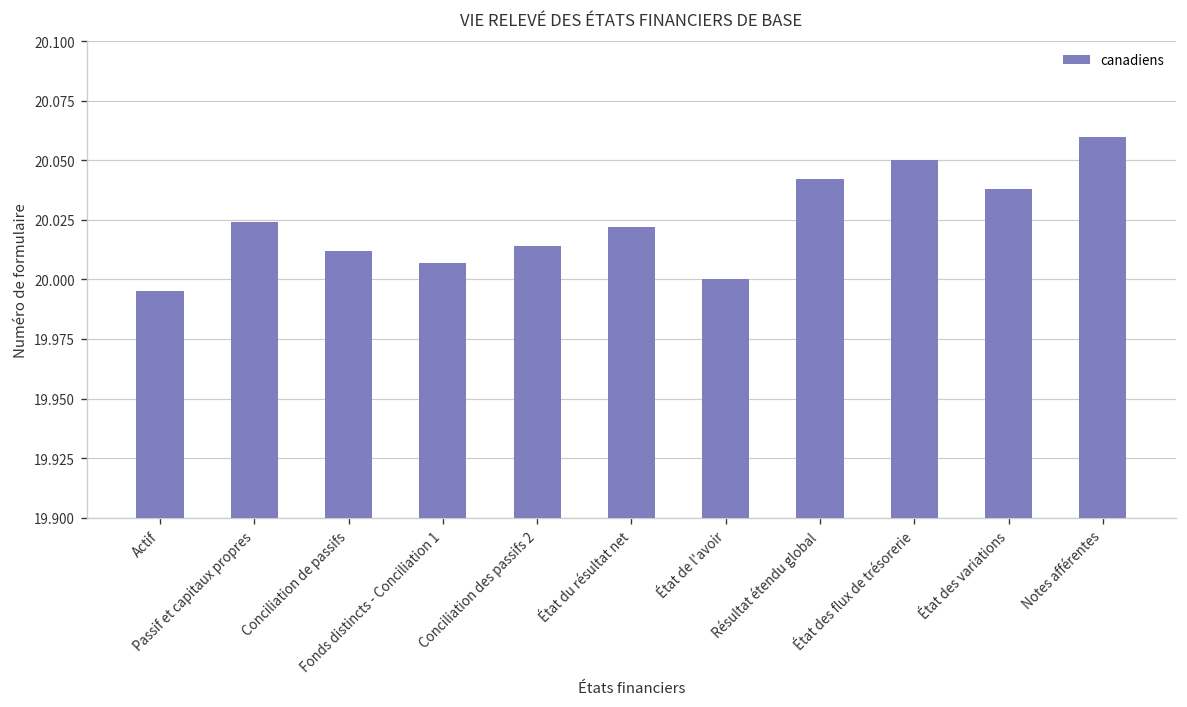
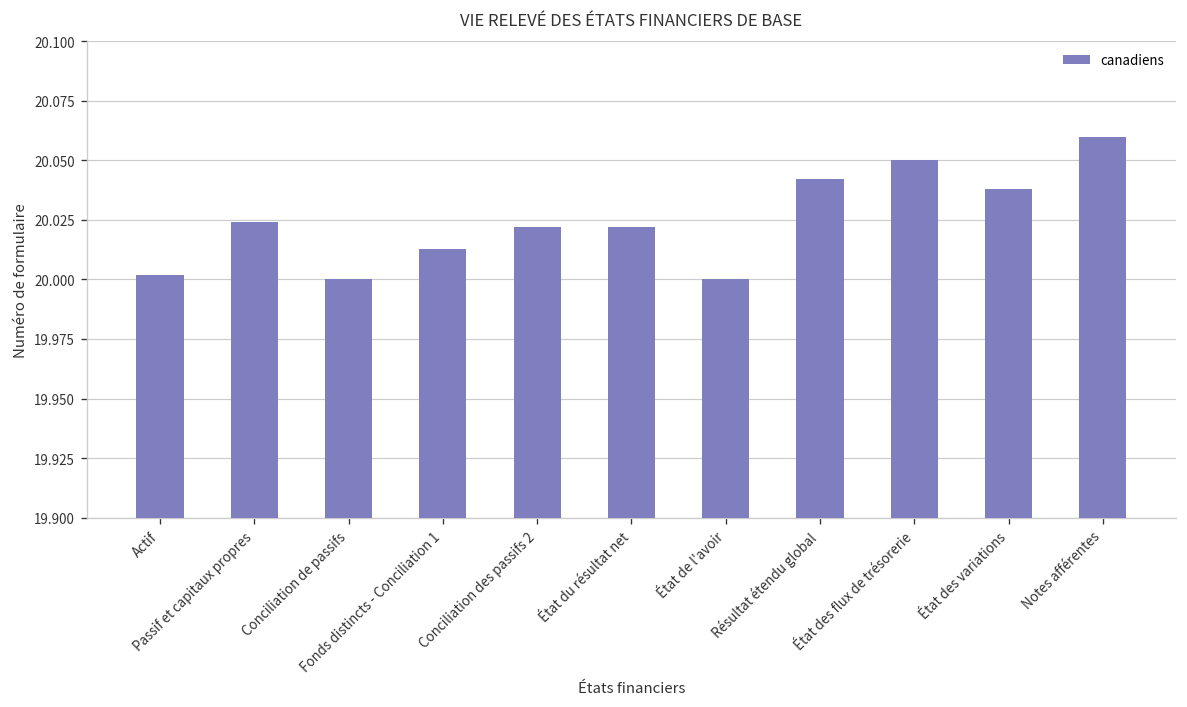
  {
-   "Actif": 19.995,
+   "Actif": 20.002,
    "Passif et capitaux propres": 20.024,
-   "Conciliation de passifs": 20.012,
-   "Fonds distincts - Conciliation 1": 20.007,
-   "Conciliation des passifs 2": 20.014,
+   "Conciliation de passifs": 20.000,
+   "Fonds distincts - Conciliation 1": 20.013,
+   "Conciliation des passifs 2": 20.022,
    "État du résultat net": 20.022,
    "État de l'avoir": 20.000,
    "Résultat étendu global": 20.042,
    "État des flux de trésorerie": 20.050,
    "État des variations": 20.038,
    "Notes afférentes": 20.060
  }
